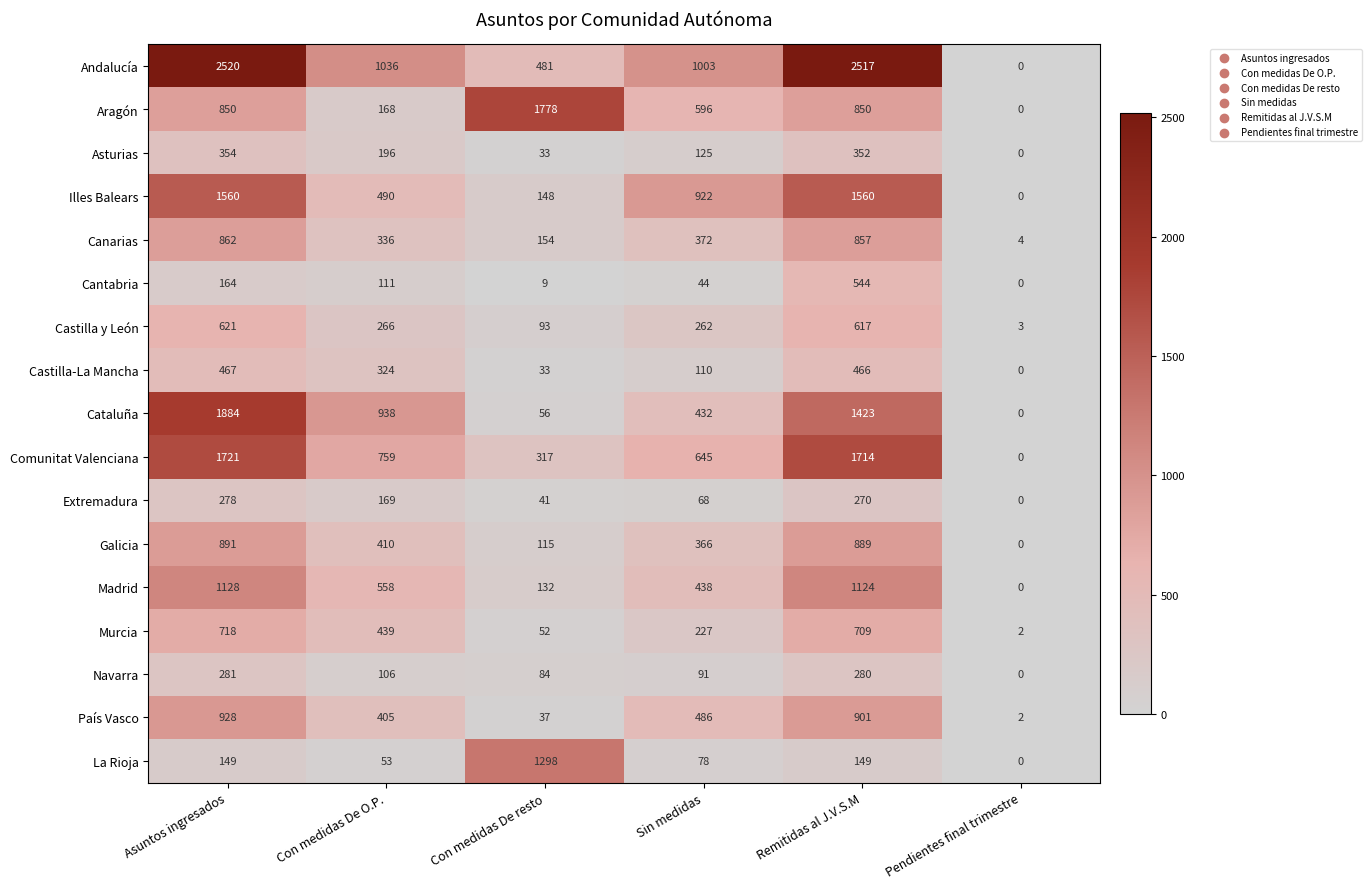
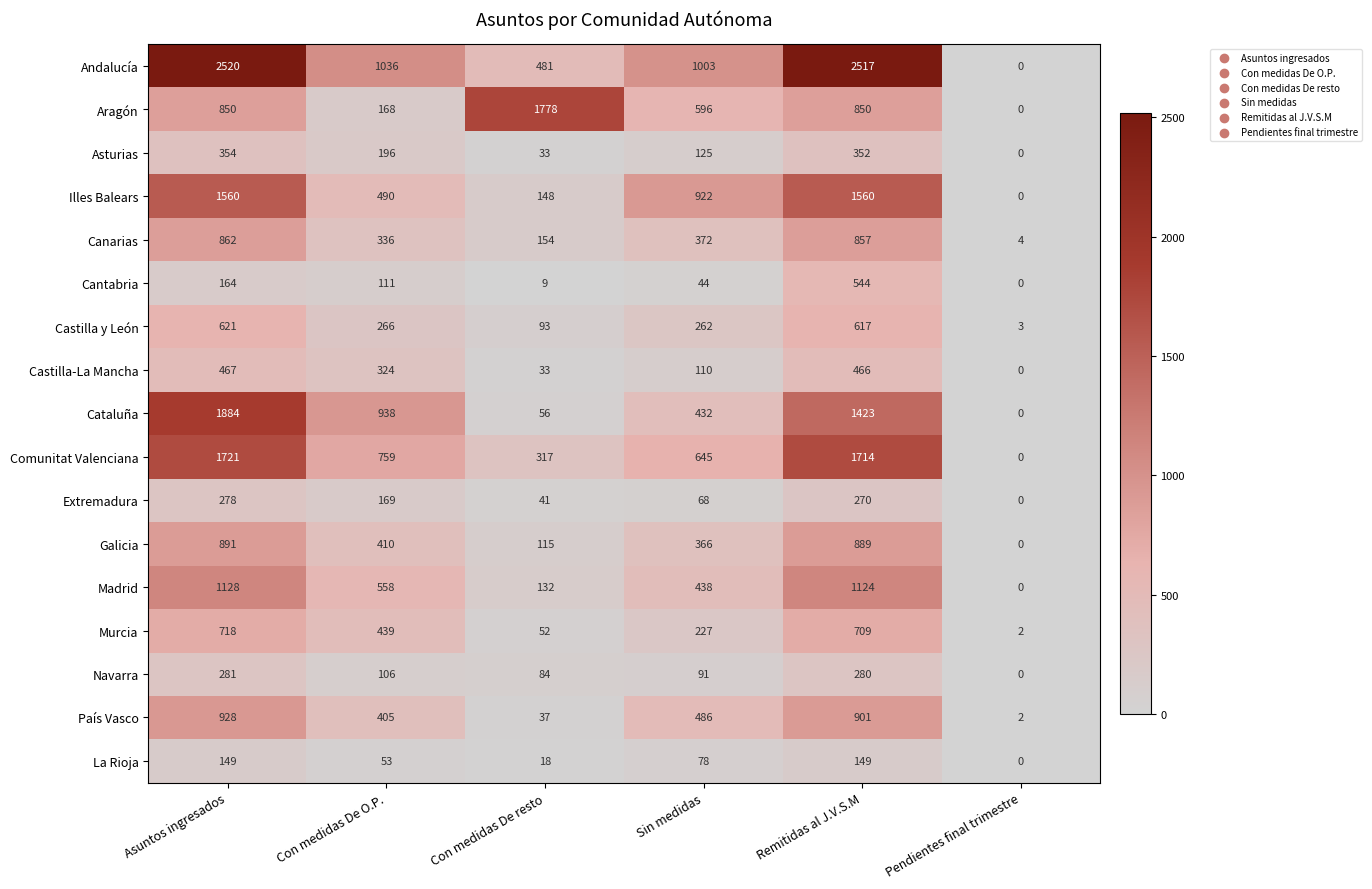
  {
    "Andalucía": {
      "Asuntos ingresados": 2520,
      "Con medidas De O.P.": 1036,
      "Con medidas De resto": 481,
      "Sin medidas": 1003,
      "Remitidas al J.V.S.M": 2517,
      "Pendientes final trimestre": 0
    },
    "Aragón": {
      "Asuntos ingresados": 850,
      "Con medidas De O.P.": 168,
      "Con medidas De resto": 1778,
      "Sin medidas": 596,
      "Remitidas al J.V.S.M": 850,
      "Pendientes final trimestre": 0
    },
    "Asturias": {
      "Asuntos ingresados": 354,
      "Con medidas De O.P.": 196,
      "Con medidas De resto": 33,
      "Sin medidas": 125,
      "Remitidas al J.V.S.M": 352,
      "Pendientes final trimestre": 0
    },
    "Illes Balears": {
      "Asuntos ingresados": 1560,
      "Con medidas De O.P.": 490,
      "Con medidas De resto": 148,
      "Sin medidas": 922,
      "Remitidas al J.V.S.M": 1560,
      "Pendientes final trimestre": 0
    },
    "Canarias": {
      "Asuntos ingresados": 862,
      "Con medidas De O.P.": 336,
      "Con medidas De resto": 154,
      "Sin medidas": 372,
      "Remitidas al J.V.S.M": 857,
      "Pendientes final trimestre": 4
    },
    "Cantabria": {
      "Asuntos ingresados": 164,
      "Con medidas De O.P.": 111,
      "Con medidas De resto": 9,
      "Sin medidas": 44,
      "Remitidas al J.V.S.M": 544,
      "Pendientes final trimestre": 0
    },
    "Castilla y León": {
      "Asuntos ingresados": 621,
      "Con medidas De O.P.": 266,
      "Con medidas De resto": 93,
      "Sin medidas": 262,
      "Remitidas al J.V.S.M": 617,
      "Pendientes final trimestre": 3
    },
    "Castilla-La Mancha": {
      "Asuntos ingresados": 467,
      "Con medidas De O.P.": 324,
      "Con medidas De resto": 33,
      "Sin medidas": 110,
      "Remitidas al J.V.S.M": 466,
      "Pendientes final trimestre": 0
    },
    "Cataluña": {
      "Asuntos ingresados": 1884,
      "Con medidas De O.P.": 938,
      "Con medidas De resto": 56,
      "Sin medidas": 432,
      "Remitidas al J.V.S.M": 1423,
      "Pendientes final trimestre": 0
    },
    "Comunitat Valenciana": {
      "Asuntos ingresados": 1721,
      "Con medidas De O.P.": 759,
      "Con medidas De resto": 317,
      "Sin medidas": 645,
      "Remitidas al J.V.S.M": 1714,
      "Pendientes final trimestre": 0
    },
    "Extremadura": {
      "Asuntos ingresados": 278,
      "Con medidas De O.P.": 169,
      "Con medidas De resto": 41,
      "Sin medidas": 68,
      "Remitidas al J.V.S.M": 270,
      "Pendientes final trimestre": 0
    },
    "Galicia": {
      "Asuntos ingresados": 891,
      "Con medidas De O.P.": 410,
      "Con medidas De resto": 115,
      "Sin medidas": 366,
      "Remitidas al J.V.S.M": 889,
      "Pendientes final trimestre": 0
    },
    "Madrid": {
      "Asuntos ingresados": 1128,
      "Con medidas De O.P.": 558,
      "Con medidas De resto": 132,
      "Sin medidas": 438,
      "Remitidas al J.V.S.M": 1124,
      "Pendientes final trimestre": 0
    },
    "Murcia": {
      "Asuntos ingresados": 718,
      "Con medidas De O.P.": 439,
      "Con medidas De resto": 52,
      "Sin medidas": 227,
      "Remitidas al J.V.S.M": 709,
      "Pendientes final trimestre": 2
    },
    "Navarra": {
      "Asuntos ingresados": 281,
      "Con medidas De O.P.": 106,
      "Con medidas De resto": 84,
      "Sin medidas": 91,
      "Remitidas al J.V.S.M": 280,
      "Pendientes final trimestre": 0
    },
    "País Vasco": {
      "Asuntos ingresados": 928,
      "Con medidas De O.P.": 405,
      "Con medidas De resto": 37,
      "Sin medidas": 486,
      "Remitidas al J.V.S.M": 901,
      "Pendientes final trimestre": 2
    },
    "La Rioja": {
      "Asuntos ingresados": 149,
      "Con medidas De O.P.": 53,
-     "Con medidas De resto": 1298,
+     "Con medidas De resto": 18,
      "Sin medidas": 78,
      "Remitidas al J.V.S.M": 149,
      "Pendientes final trimestre": 0
    }
  }
